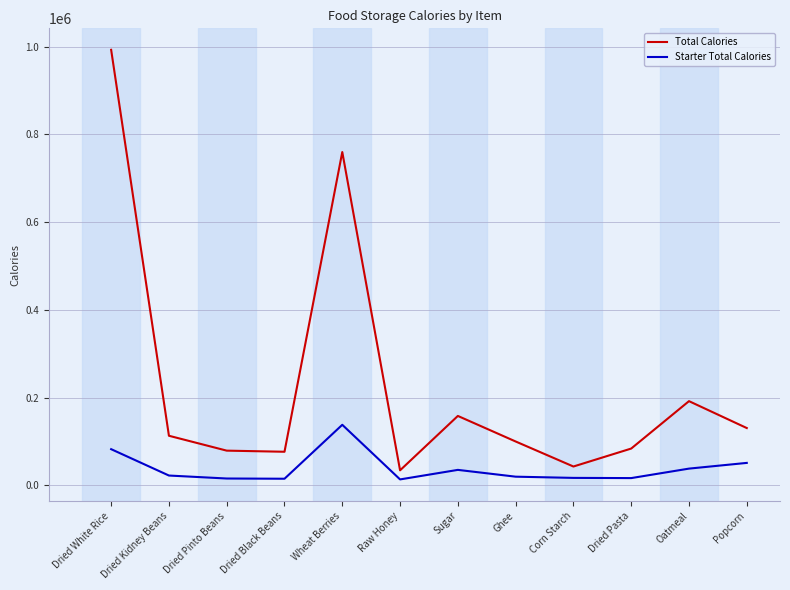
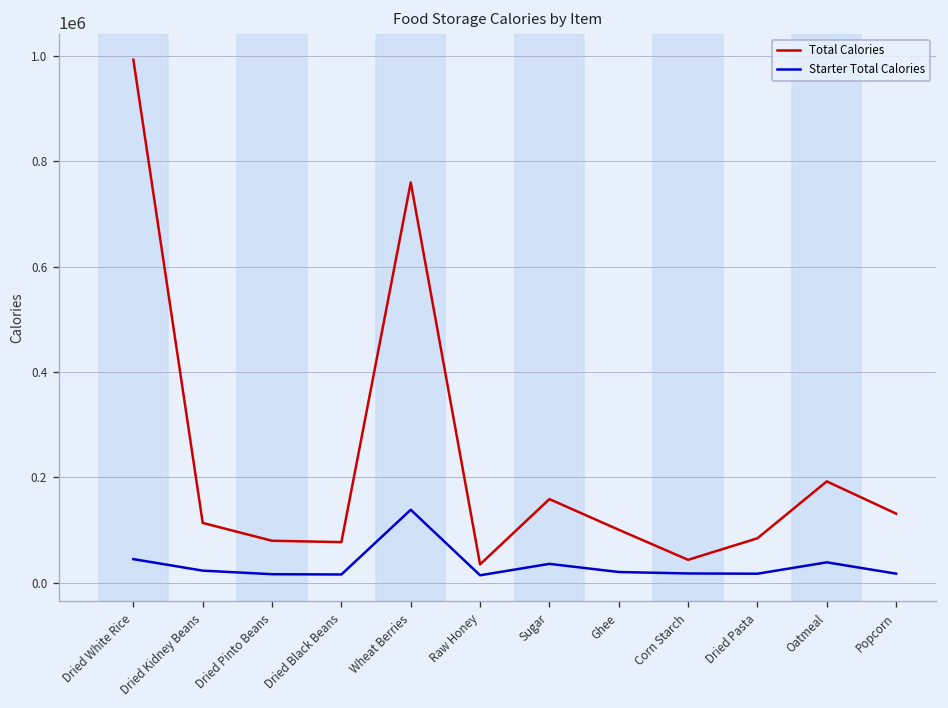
  {
    "Total Calories": {
      "Dried White Rice": 990000,
      "Dried Kidney Beans": 110000,
      "Dried Pinto Beans": 80000,
      "Dried Black Beans": 80000,
      "Wheat Berries": 760000,
      "Raw Honey": 30000,
      "Sugar": 160000,
      "Ghee": 100000,
      "Corn Starch": 40000,
      "Dried Pasta": 80000,
      "Oatmeal": 190000,
      "Popcorn": 130000
    },
    "Starter Total Calories": {
-     "Dried White Rice": 80000,
+     "Dried White Rice": 40000,
      "Dried Kidney Beans": 20000,
      "Dried Pinto Beans": 20000,
      "Dried Black Beans": 20000,
      "Wheat Berries": 140000,
      "Raw Honey": 10000,
      "Sugar": 40000,
      "Ghee": 20000,
      "Corn Starch": 20000,
      "Dried Pasta": 20000,
      "Oatmeal": 40000,
-     "Popcorn": 50000
+     "Popcorn": 20000
    }
  }
